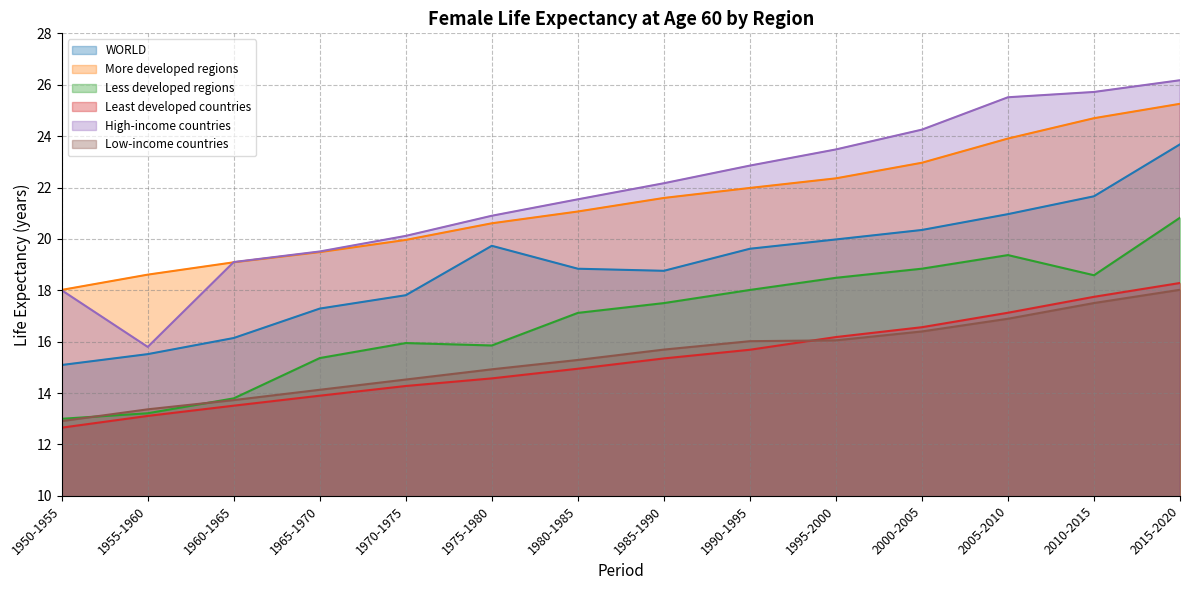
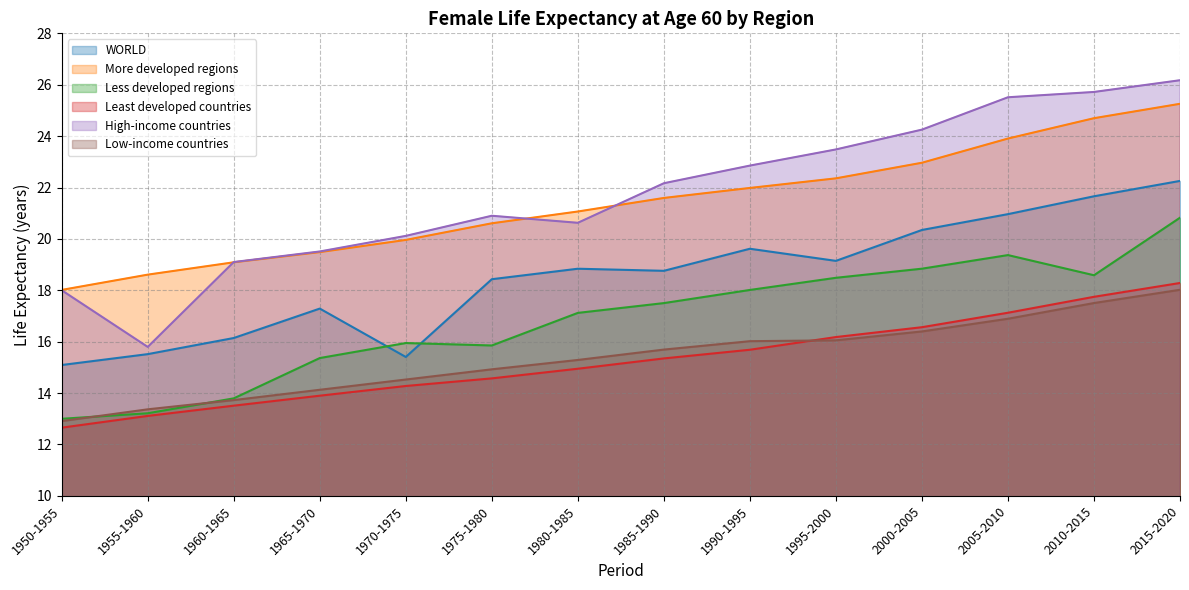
  {
    "WORLD": {
      "1950-1955": 15.1,
      "1955-1960": 15.5,
      "1960-1965": 16.1,
      "1965-1970": 17.3,
-     "1970-1975": 17.8,
-     "1975-1980": 19.7,
+     "1970-1975": 15.4,
+     "1975-1980": 18.4,
      "1980-1985": 18.8,
      "1985-1990": 18.8,
      "1990-1995": 19.6,
-     "1995-2000": 20.0,
+     "1995-2000": 19.1,
      "2000-2005": 20.3,
      "2005-2010": 21.0,
      "2010-2015": 21.7,
-     "2015-2020": 23.7
+     "2015-2020": 22.3
    },
    "Less developed regions": {
      "1955-1960": 13.2,
      "1965-1970": 15.4,
      "1970-1975": 15.9,
      "1975-1980": 15.9,
      "1980-1985": 17.1,
      "1985-1990": 17.5,
      "1990-1995": 18.0,
      "1995-2000": 18.5,
      "2000-2005": 18.8,
      "2005-2010": 19.4,
      "2010-2015": 18.6,
      "2015-2020": 20.8
    },
    "High-income countries": {
      "1955-1960": 15.8,
      "1970-1975": 20.1,
      "1975-1980": 20.9,
-     "1980-1985": 21.5,
+     "1980-1985": 20.6,
      "1985-1990": 22.2,
      "1990-1995": 22.9,
      "1995-2000": 23.5,
      "2000-2005": 24.3,
      "2005-2010": 25.5,
      "2010-2015": 25.7,
      "2015-2020": 26.2
    }
  }
